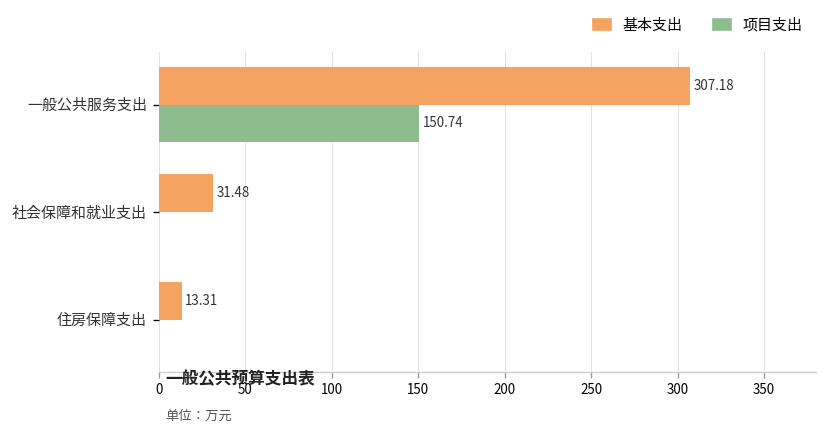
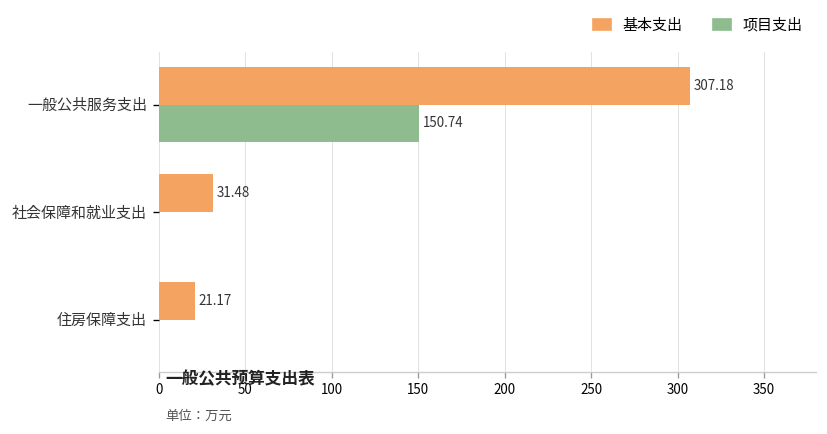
  {
    "基本支出": {
      "一般公共服务支出": 307.18,
      "社会保障和就业支出": 31.48,
-     "住房保障支出": 13.31
+     "住房保障支出": 21.17
    },
    "项目支出": {
      "一般公共服务支出": 150.74
    }
  }
